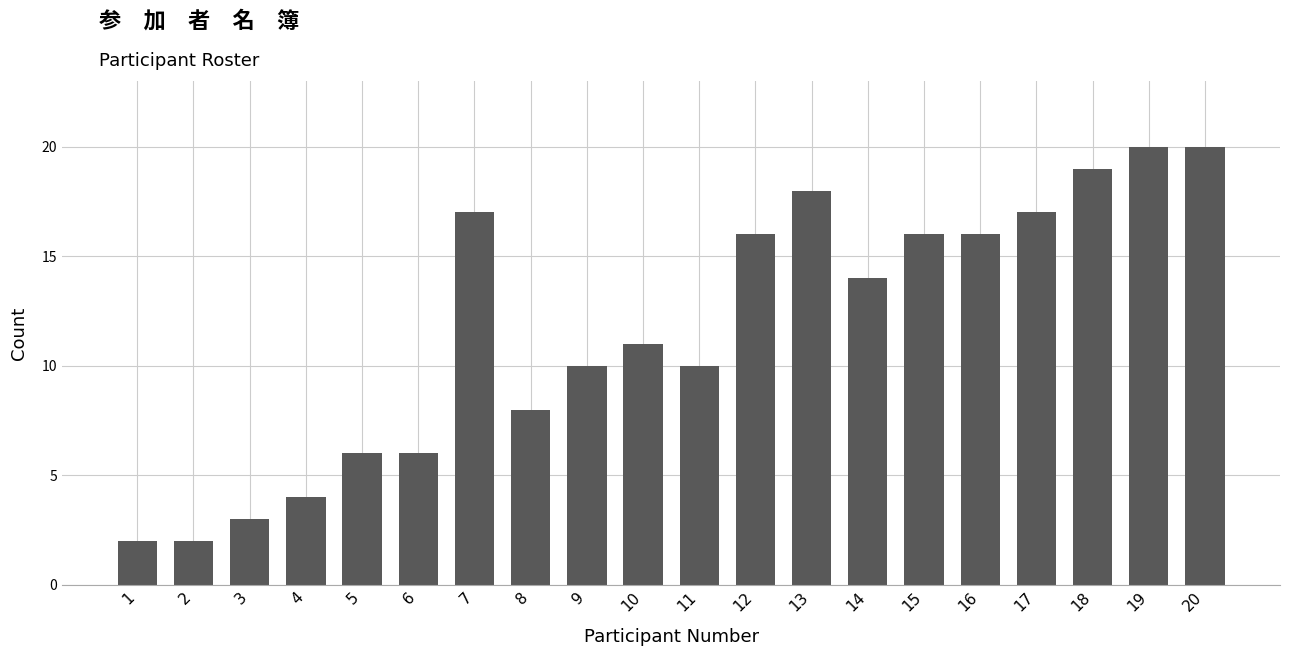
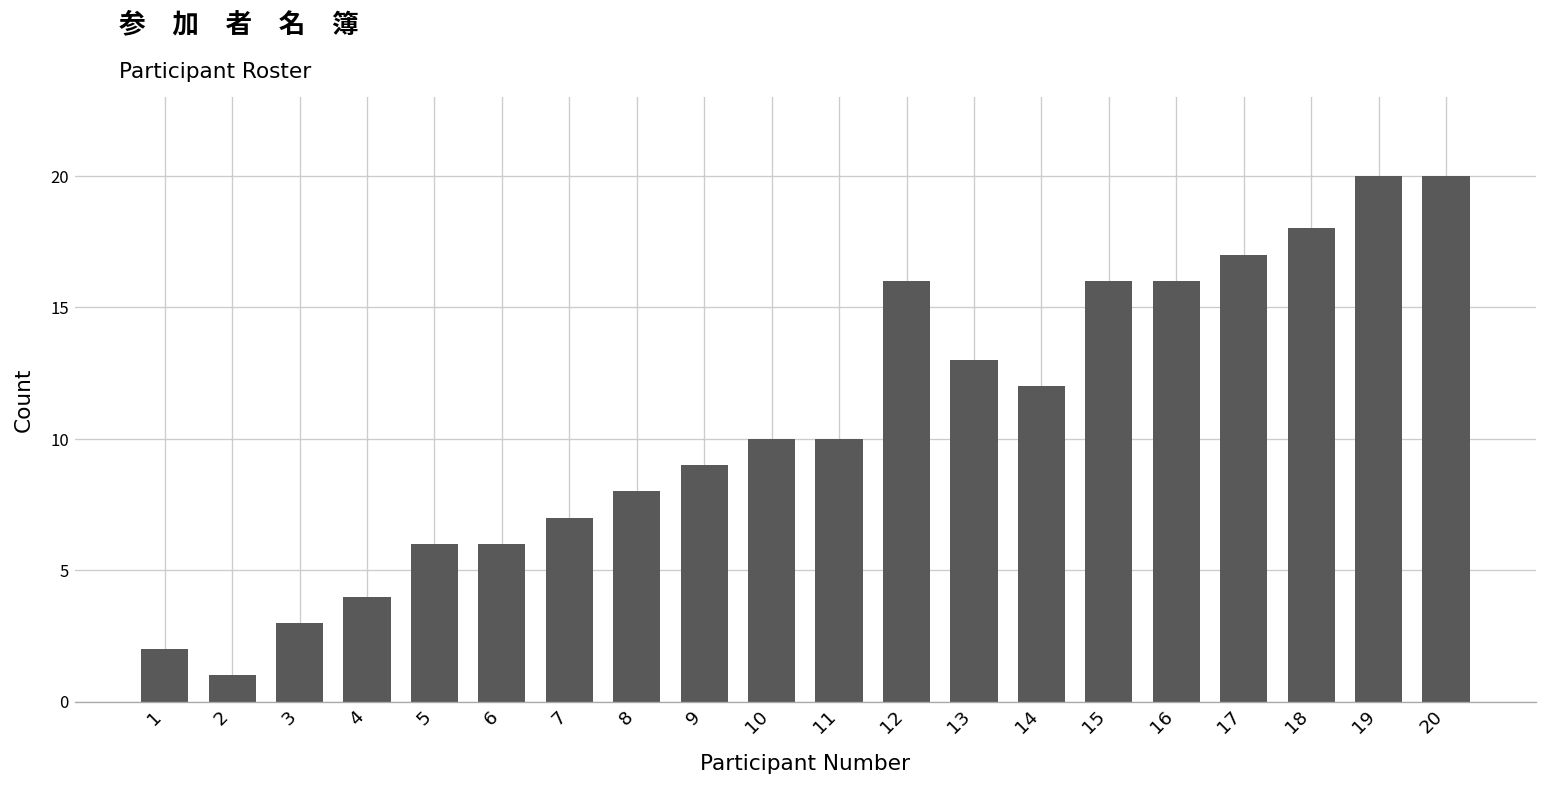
  {
    "1": 2,
-   "2": 2,
+   "2": 1,
    "3": 3,
    "4": 4,
    "5": 6,
    "6": 6,
-   "7": 17,
+   "7": 7,
    "8": 8,
-   "9": 10,
-   "10": 11,
+   "9": 9,
+   "10": 10,
    "11": 10,
    "12": 16,
-   "13": 18,
-   "14": 14,
+   "13": 13,
+   "14": 12,
    "15": 16,
    "16": 16,
    "17": 17,
-   "18": 19,
+   "18": 18,
    "19": 20,
    "20": 20
  }
